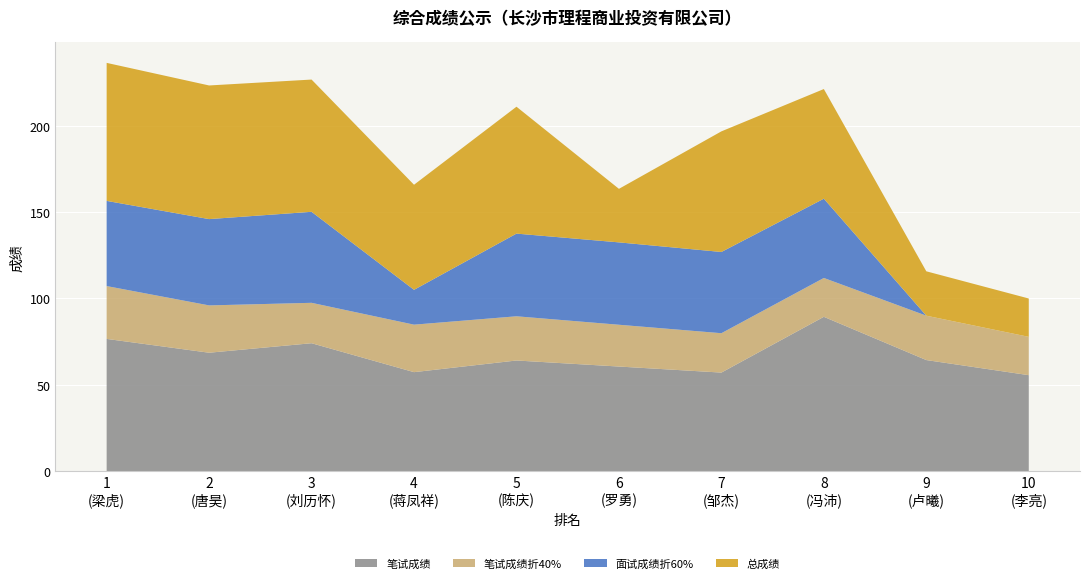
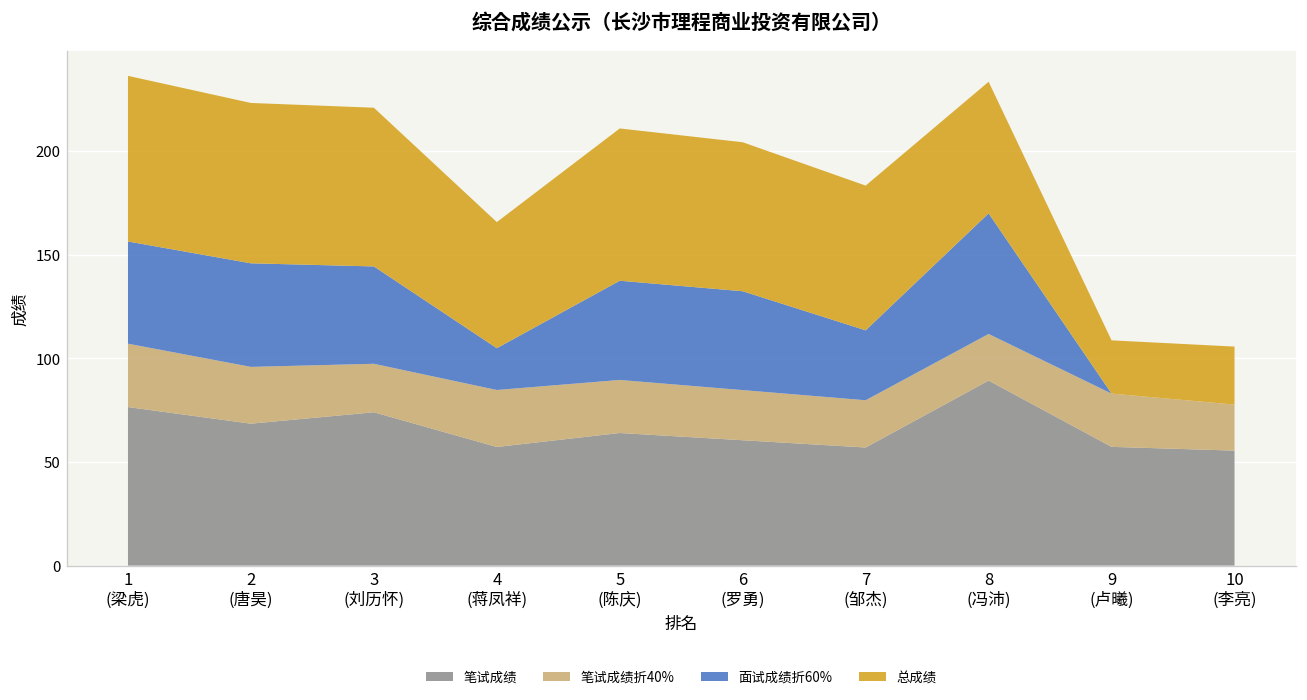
  {
    "笔试成绩": {
      "1 (梁虎)": 77,
      "2 (唐昊)": 69,
      "3 (刘历怀)": 74,
      "4 (蒋凤祥)": 57,
      "5 (陈庆)": 64,
      "6 (罗勇)": 61,
      "7 (邹杰)": 57,
      "8 (冯沛)": 89,
-     "9 (卢曦)": 64,
+     "9 (卢曦)": 57,
      "10 (李亮)": 56
    },
    "笔试成绩折40%": {
      "1 (梁虎)": 31,
      "2 (唐昊)": 27,
      "3 (刘历怀)": 23,
      "4 (蒋凤祥)": 28,
      "5 (陈庆)": 26,
      "6 (罗勇)": 24,
      "7 (邹杰)": 23,
      "8 (冯沛)": 23
    },
    "面试成绩折60%": {
      "1 (梁虎)": 49,
      "2 (唐昊)": 50,
-     "3 (刘历怀)": 53,
+     "3 (刘历怀)": 47,
      "4 (蒋凤祥)": 20,
      "5 (陈庆)": 48,
      "6 (罗勇)": 48,
-     "7 (邹杰)": 47,
-     "8 (冯沛)": 46
+     "7 (邹杰)": 34,
+     "8 (冯沛)": 58
    },
    "总成绩": {
      "1 (梁虎)": 80,
      "2 (唐昊)": 77,
      "3 (刘历怀)": 77,
      "4 (蒋凤祥)": 61,
      "5 (陈庆)": 73,
-     "6 (罗勇)": 31,
+     "6 (罗勇)": 72,
      "7 (邹杰)": 70,
      "8 (冯沛)": 64,
      "9 (卢曦)": 26,
-     "10 (李亮)": 22
+     "10 (李亮)": 28
    }
  }
